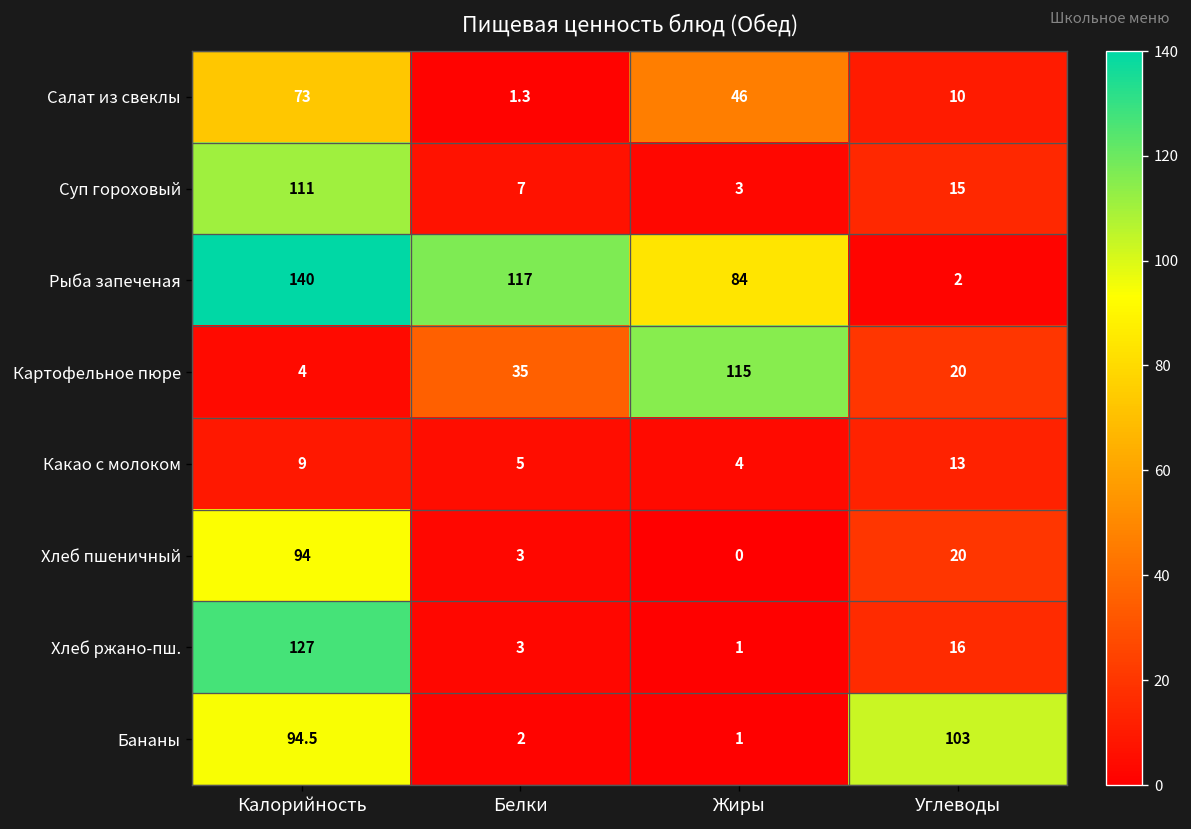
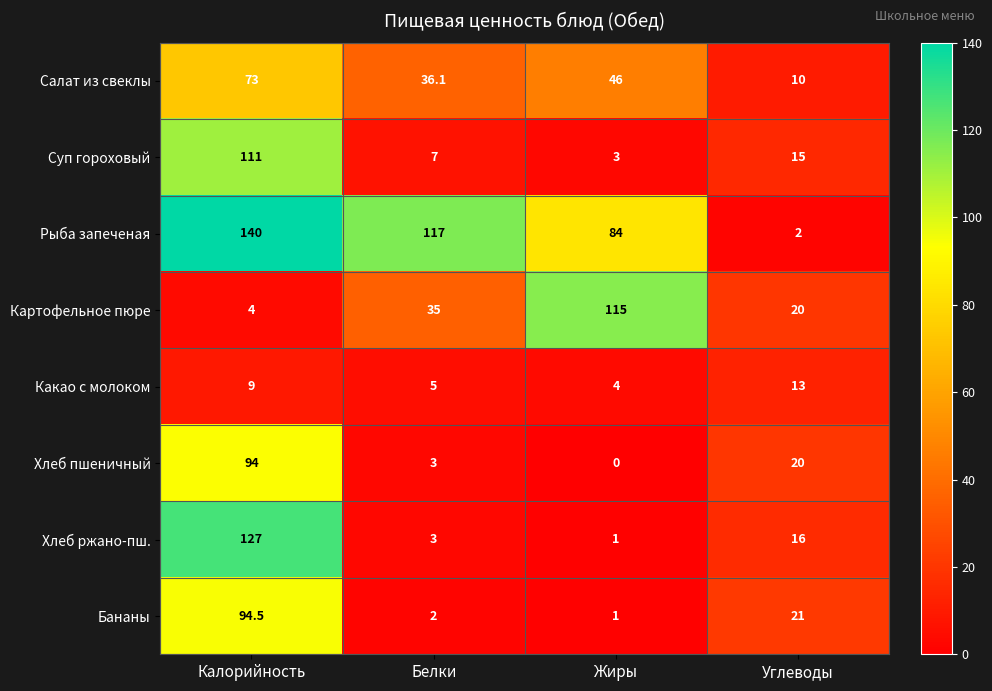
  {
    "Салат из свеклы": {
      "Калорийность": 73,
-     "Белки": 1.3,
+     "Белки": 36.1,
      "Жиры": 46,
      "Углеводы": 10
    },
    "Суп гороховый": {
      "Калорийность": 111,
      "Белки": 7,
      "Жиры": 3,
      "Углеводы": 15
    },
    "Рыба запеченая": {
      "Калорийность": 140,
      "Белки": 117,
      "Жиры": 84,
      "Углеводы": 2
    },
    "Картофельное пюре": {
      "Калорийность": 4,
      "Белки": 35,
      "Жиры": 115,
      "Углеводы": 20
    },
    "Какао с молоком": {
      "Калорийность": 9,
      "Белки": 5,
      "Жиры": 4,
      "Углеводы": 13
    },
    "Хлеб пшеничный": {
      "Калорийность": 94,
      "Белки": 3,
      "Жиры": 0,
      "Углеводы": 20
    },
    "Хлеб ржано-пш.": {
      "Калорийность": 127,
      "Белки": 3,
      "Жиры": 1,
      "Углеводы": 16
    },
    "Бананы": {
      "Калорийность": 94.5,
      "Белки": 2,
      "Жиры": 1,
-     "Углеводы": 103
+     "Углеводы": 21
    }
  }
